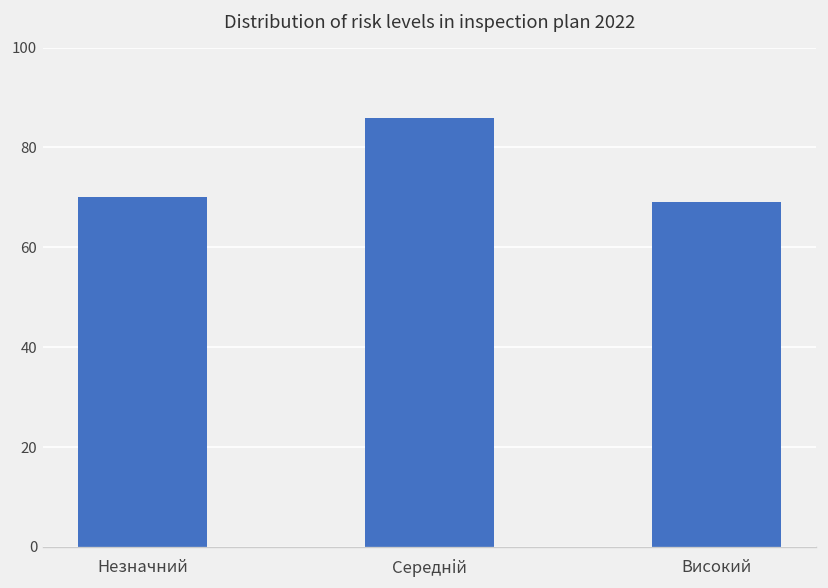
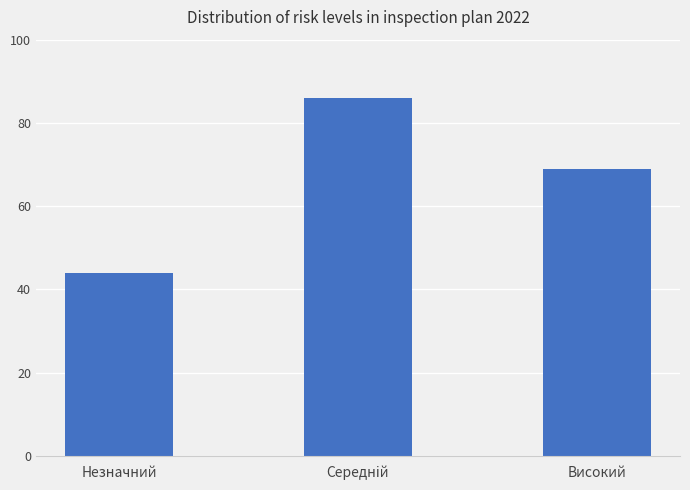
  {
-   "Незначний": 70,
+   "Незначний": 44,
    "Середній": 86,
    "Високий": 69
  }
